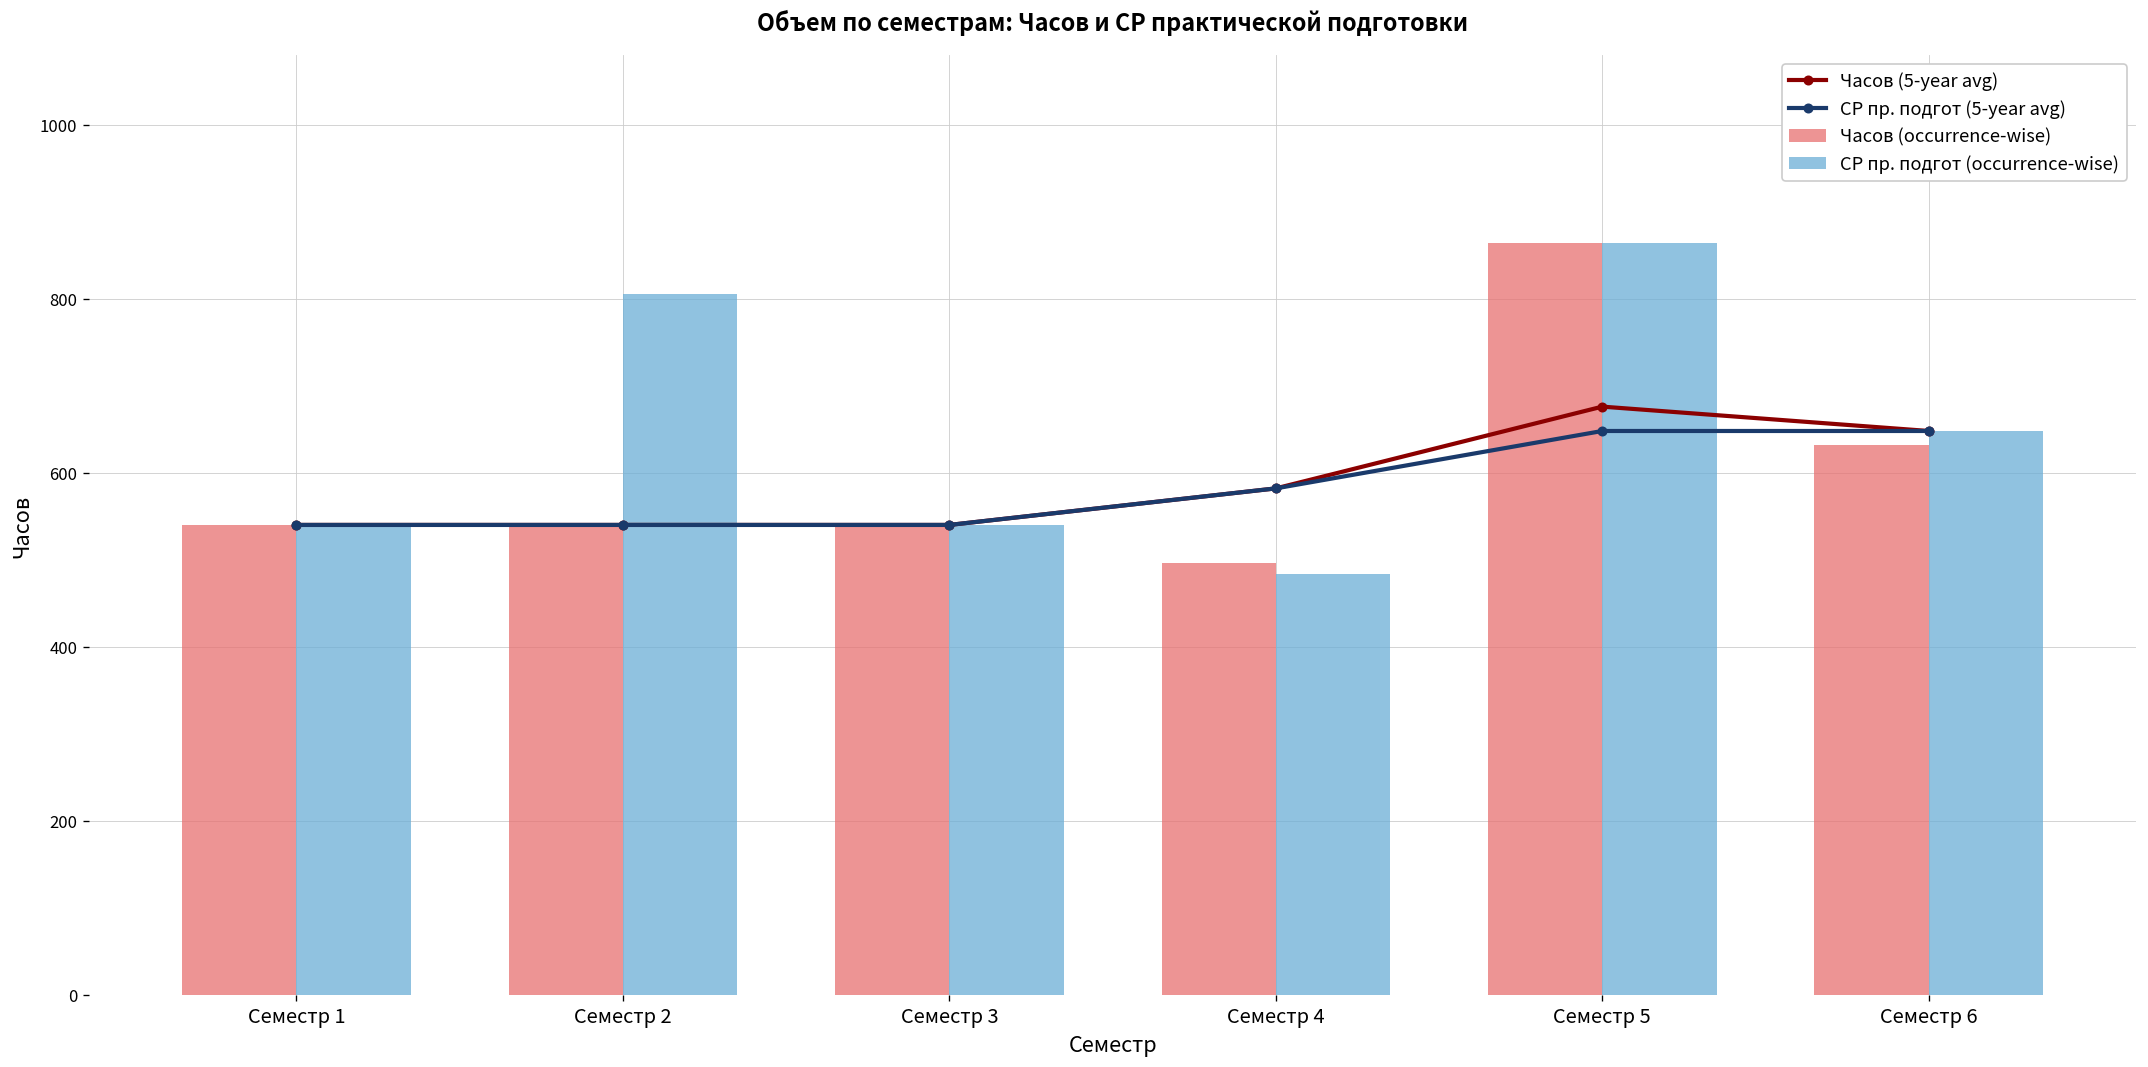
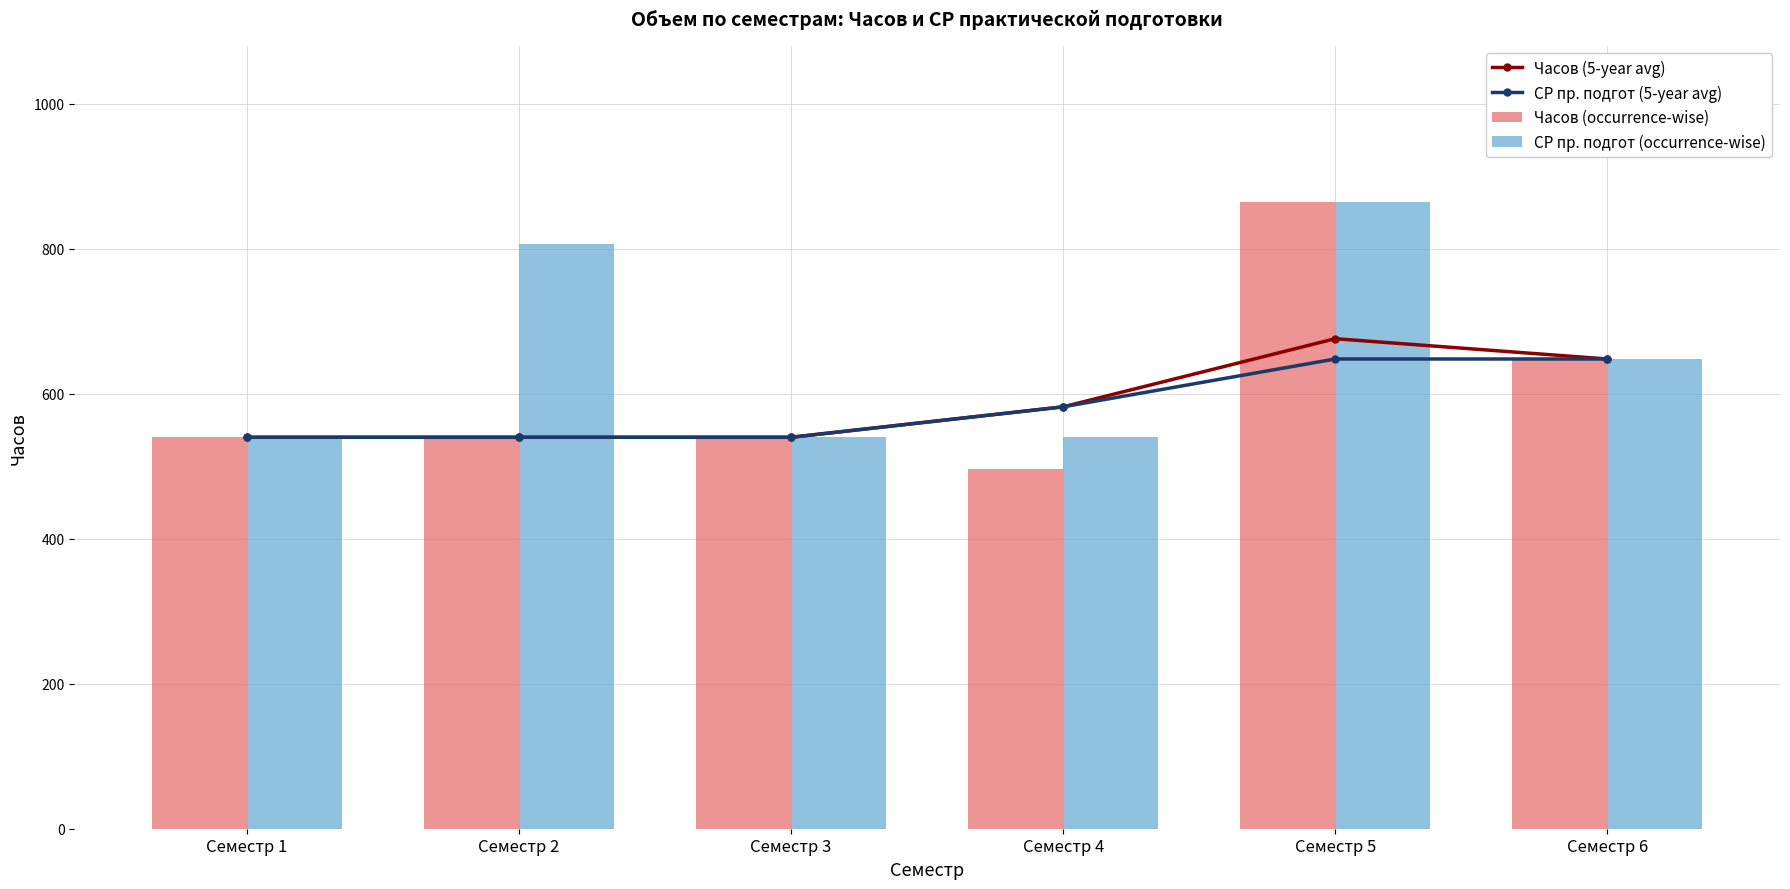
  {
    "Часов (occurrence-wise)": {
      "Семестр 1": 540,
      "Семестр 2": 540,
      "Семестр 3": 540,
      "Семестр 4": 500,
      "Семестр 5": 860,
-     "Семестр 6": 630
+     "Семестр 6": 650
    },
    "Часов (5-year avg)": {
      "Семестр 5": 680
    },
    "СР пр. подгот (occurrence-wise)": {
      "Семестр 1": 540,
      "Семестр 2": 810,
      "Семестр 3": 540,
-     "Семестр 4": 480,
+     "Семестр 4": 540,
      "Семестр 5": 860,
      "Семестр 6": 650
    },
    "СР пр. подгот (5-year avg)": {
      "Семестр 5": 650
    }
  }
